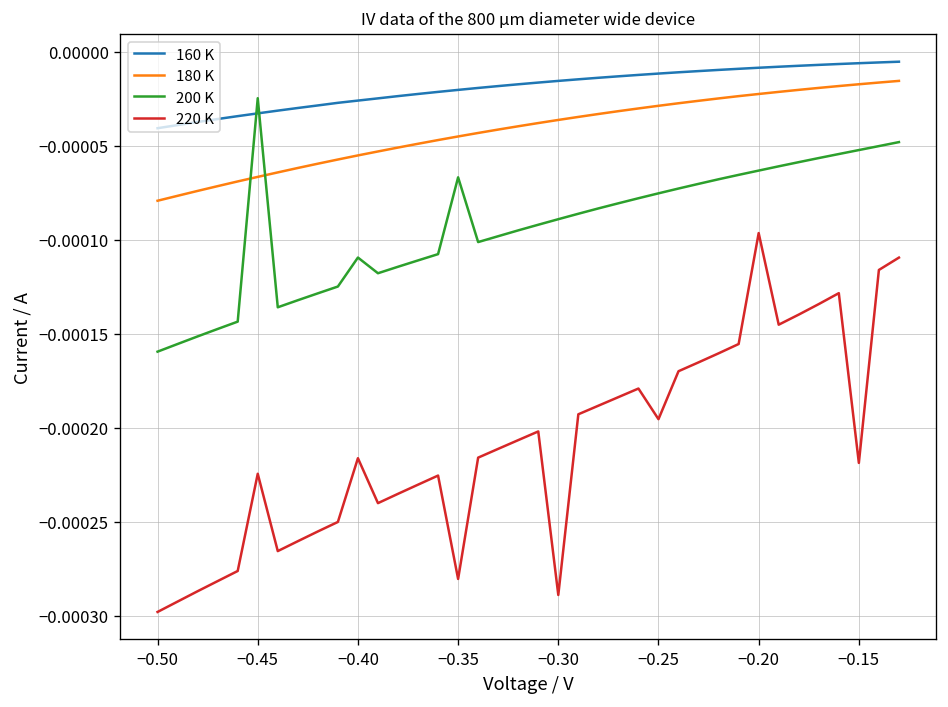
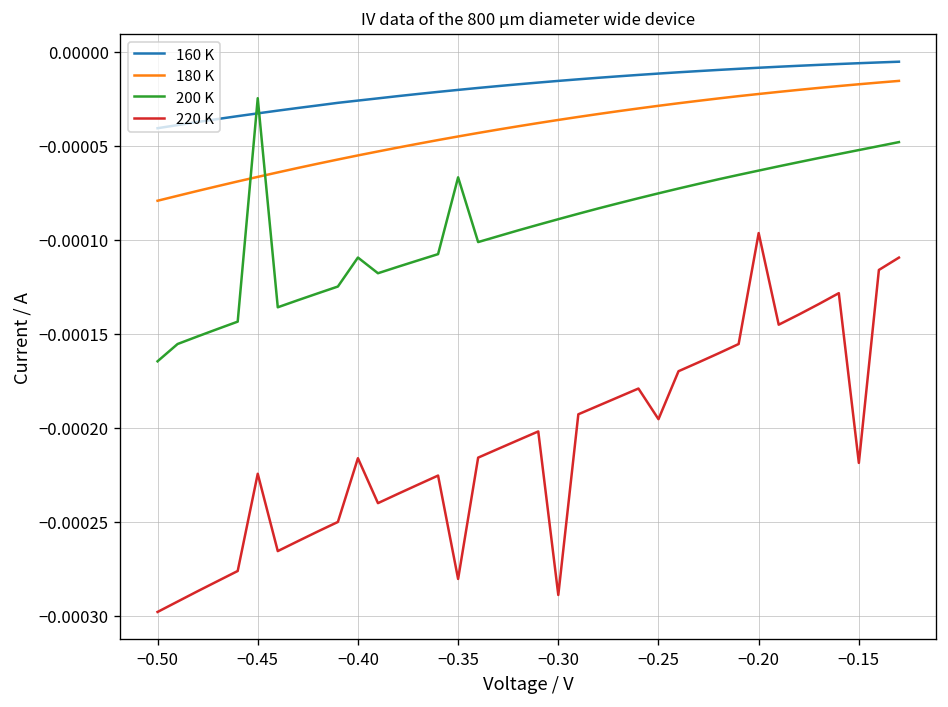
  {
    "160 K": {
      "−0.45": -0.000033,
      "−0.40": -0.000026,
      "−0.35": -0.000020,
      "−0.30": -0.000016,
      "−0.25": -0.000012,
      "−0.20": -0.000009,
      "−0.15": -0.000006
    },
    "180 K": {
      "−0.50": -0.000079,
      "−0.45": -0.000067,
      "−0.40": -0.000055,
      "−0.35": -0.000045,
      "−0.30": -0.000036,
      "−0.25": -0.000029,
      "−0.20": -0.000022,
      "−0.15": -0.000017
    },
    "200 K": {
-     "−0.50": -0.000160,
+     "−0.50": -0.000165,
      "−0.45": -0.000025,
      "−0.40": -0.000109,
      "−0.35": -0.000067,
      "−0.30": -0.000089,
      "−0.25": -0.000075,
      "−0.20": -0.000063,
      "−0.15": -0.000052
    },
    "220 K": {
      "−0.50": -0.000298,
      "−0.45": -0.000225,
      "−0.40": -0.000216,
      "−0.35": -0.000280,
      "−0.30": -0.000289,
      "−0.25": -0.000195,
      "−0.20": -0.000096,
      "−0.15": -0.000219
    }
  }
